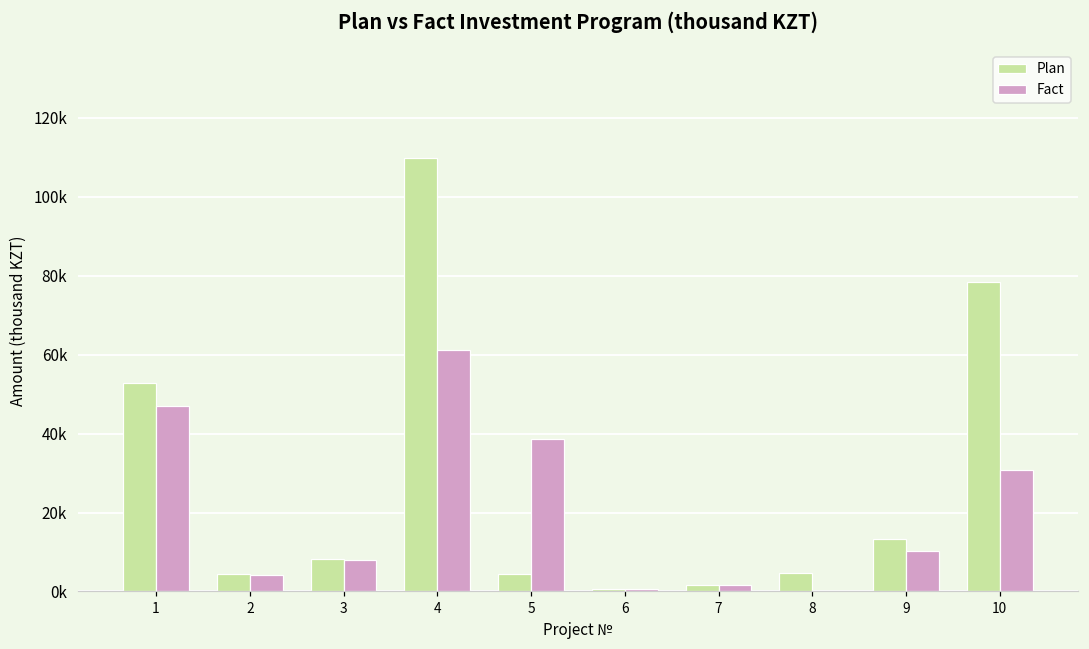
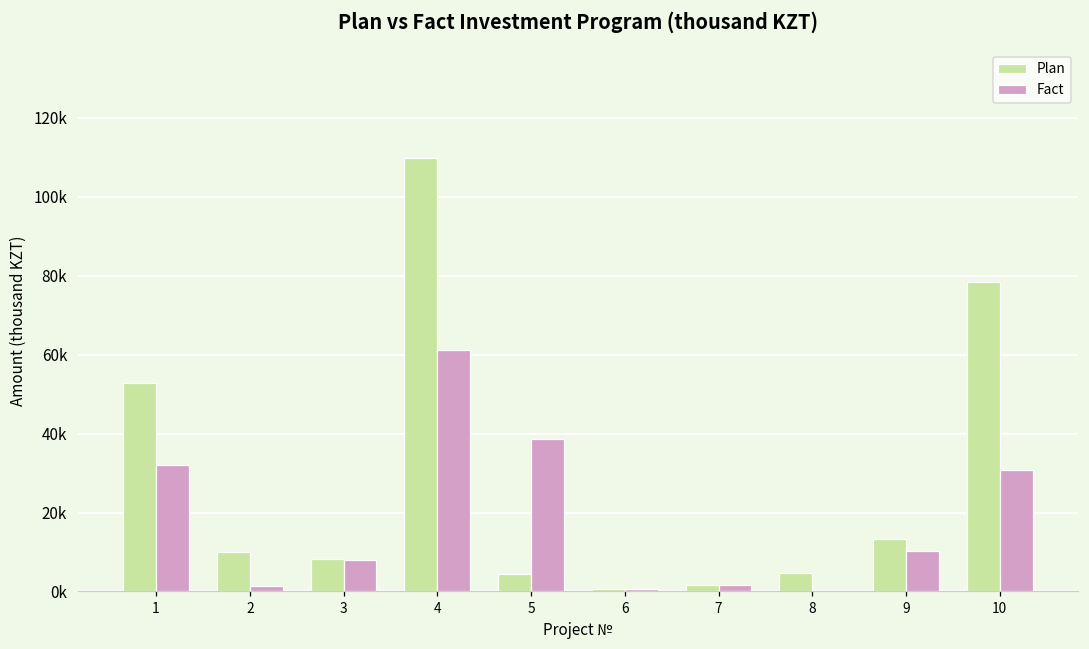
  {
    "Plan": {
      "1": 53000,
-     "2": 4000,
+     "2": 10000,
      "3": 8000,
      "4": 110000,
      "5": 5000,
      "7": 2000,
      "8": 5000,
      "9": 13000,
      "10": 78000
    },
    "Fact": {
-     "1": 47000,
-     "2": 4000,
+     "1": 32000,
+     "2": 1000,
      "3": 8000,
      "4": 61000,
      "5": 39000,
      "7": 2000,
      "8": 0,
      "9": 10000,
      "10": 31000
    }
  }
